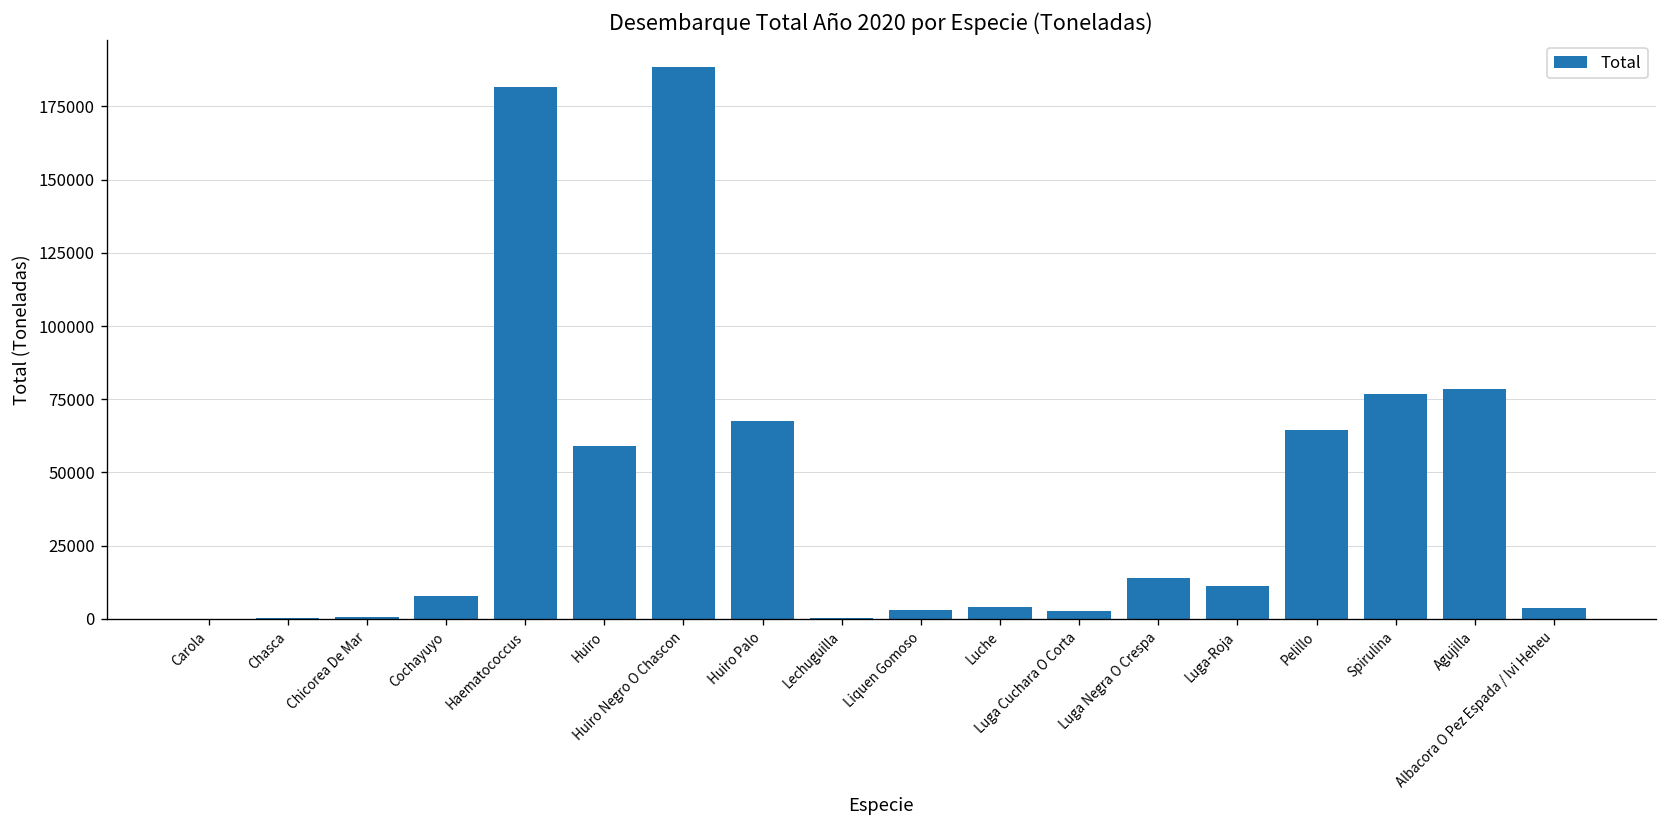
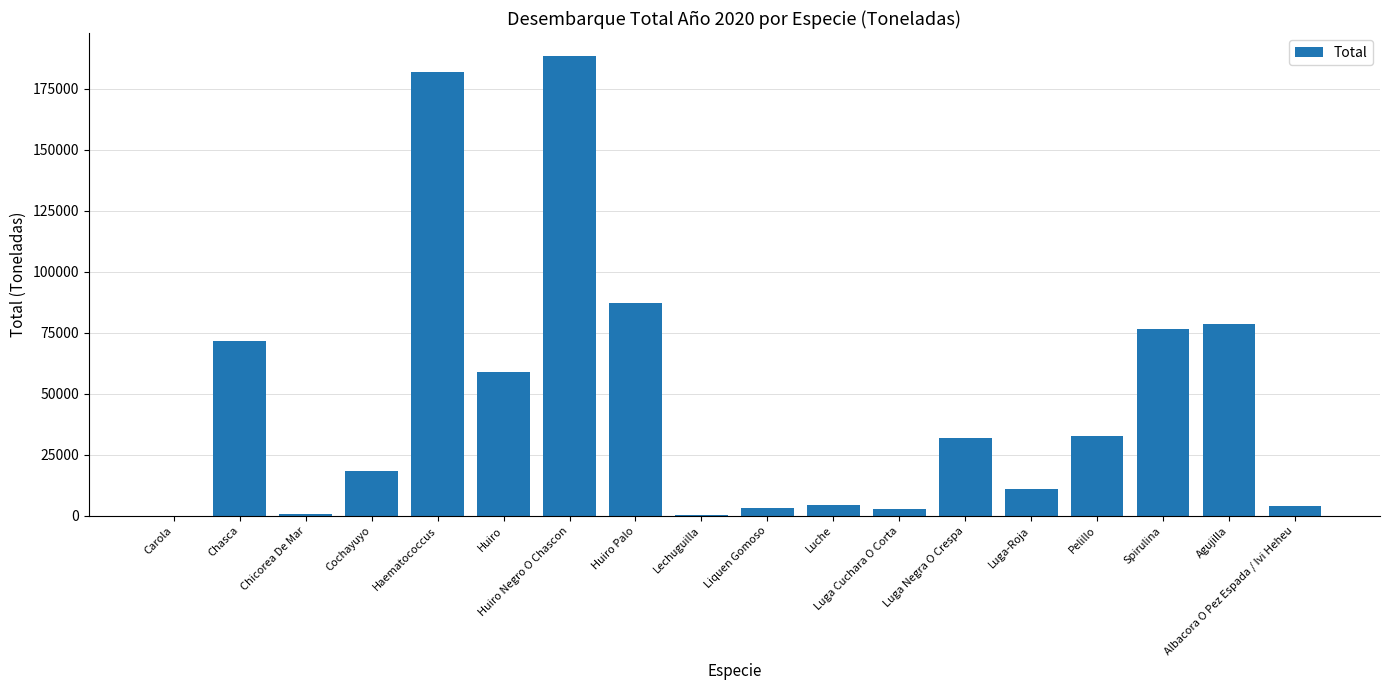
  {
-   "Chasca": 0,
-   "Cochayuyo": 8000,
+   "Chasca": 72000,
+   "Cochayuyo": 18000,
    "Haematococcus": 182000,
    "Huiro": 59000,
    "Huiro Negro O Chascon": 188000,
-   "Huiro Palo": 68000,
+   "Huiro Palo": 87000,
    "Liquen Gomoso": 3000,
    "Luche": 4000,
    "Luga Cuchara O Corta": 3000,
-   "Luga Negra O Crespa": 14000,
+   "Luga Negra O Crespa": 32000,
    "Luga-Roja": 11000,
-   "Pelillo": 65000,
+   "Pelillo": 33000,
    "Spirulina": 77000,
    "Agujilla": 79000,
    "Albacora O Pez Espada / Ivi Heheu": 4000
  }
